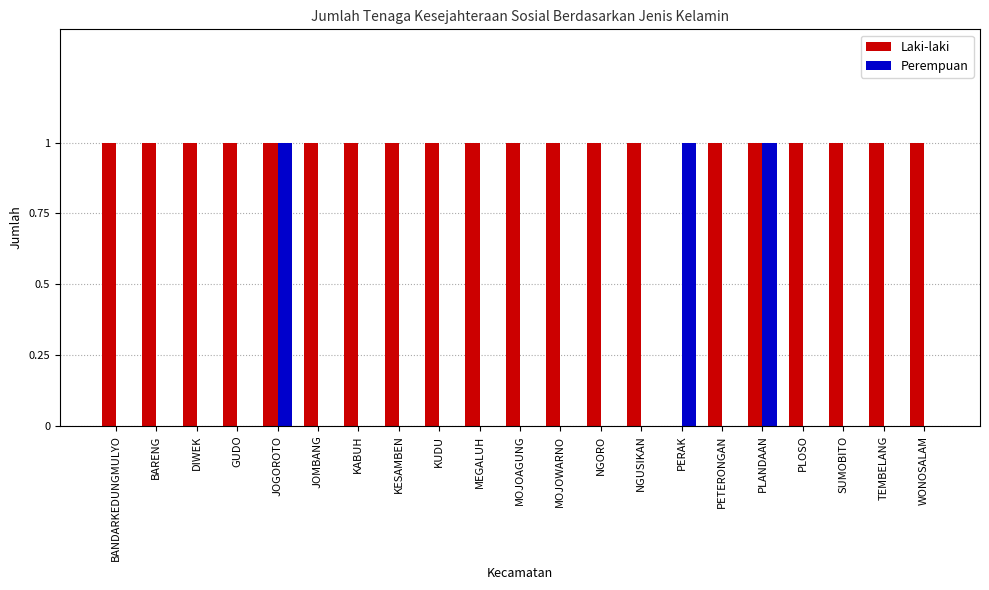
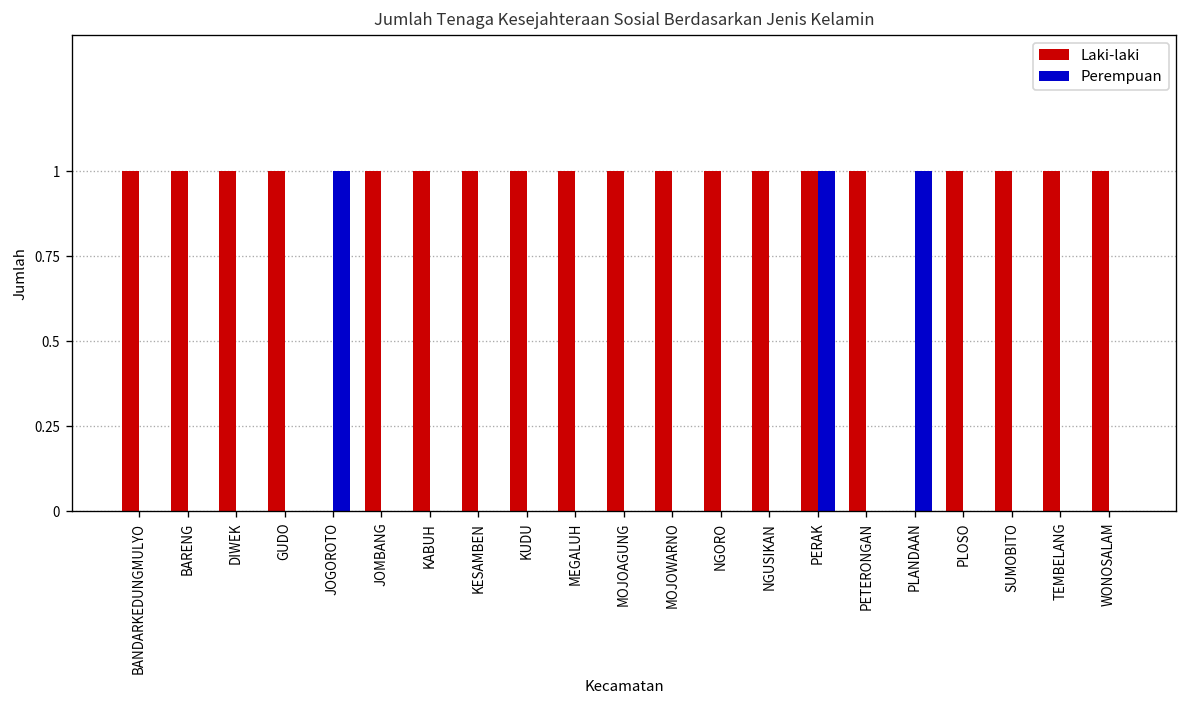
  {
    "Laki-laki": {
      "BANDARKEDUNGMULYO": 1,
      "BARENG": 1,
      "DIWEK": 1,
      "GUDO": 1,
-     "JOGOROTO": 1,
+     "JOGOROTO": 0,
      "JOMBANG": 1,
      "KABUH": 1,
      "KESAMBEN": 1,
      "KUDU": 1,
      "MEGALUH": 1,
      "MOJOAGUNG": 1,
      "MOJOWARNO": 1,
      "NGORO": 1,
      "NGUSIKAN": 1,
-     "PERAK": 0,
+     "PERAK": 1,
      "PETERONGAN": 1,
-     "PLANDAAN": 1,
+     "PLANDAAN": 0,
      "PLOSO": 1,
      "SUMOBITO": 1,
      "TEMBELANG": 1,
      "WONOSALAM": 1
    },
    "Perempuan": {
      "BANDARKEDUNGMULYO": 0,
      "BARENG": 0,
      "DIWEK": 0,
      "GUDO": 0,
      "JOGOROTO": 1,
      "JOMBANG": 0,
      "KABUH": 0,
      "KESAMBEN": 0,
      "KUDU": 0,
      "MEGALUH": 0,
      "MOJOAGUNG": 0,
      "MOJOWARNO": 0,
      "NGORO": 0,
      "NGUSIKAN": 0,
      "PERAK": 1,
      "PETERONGAN": 0,
      "PLANDAAN": 1,
      "PLOSO": 0,
      "SUMOBITO": 0,
      "TEMBELANG": 0,
      "WONOSALAM": 0
    }
  }
